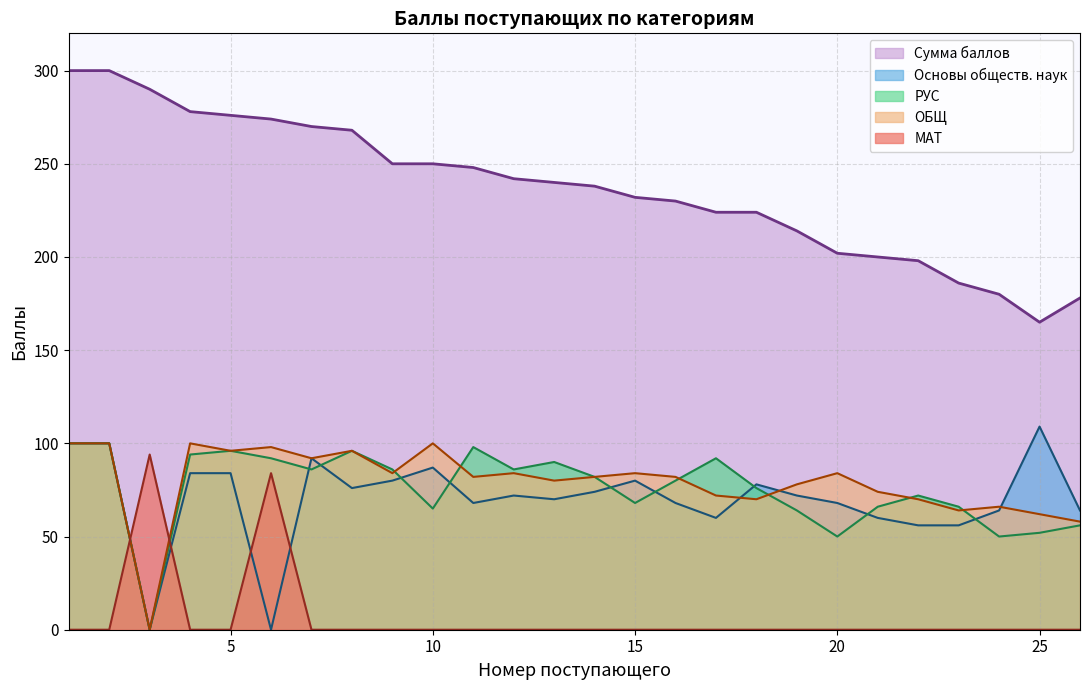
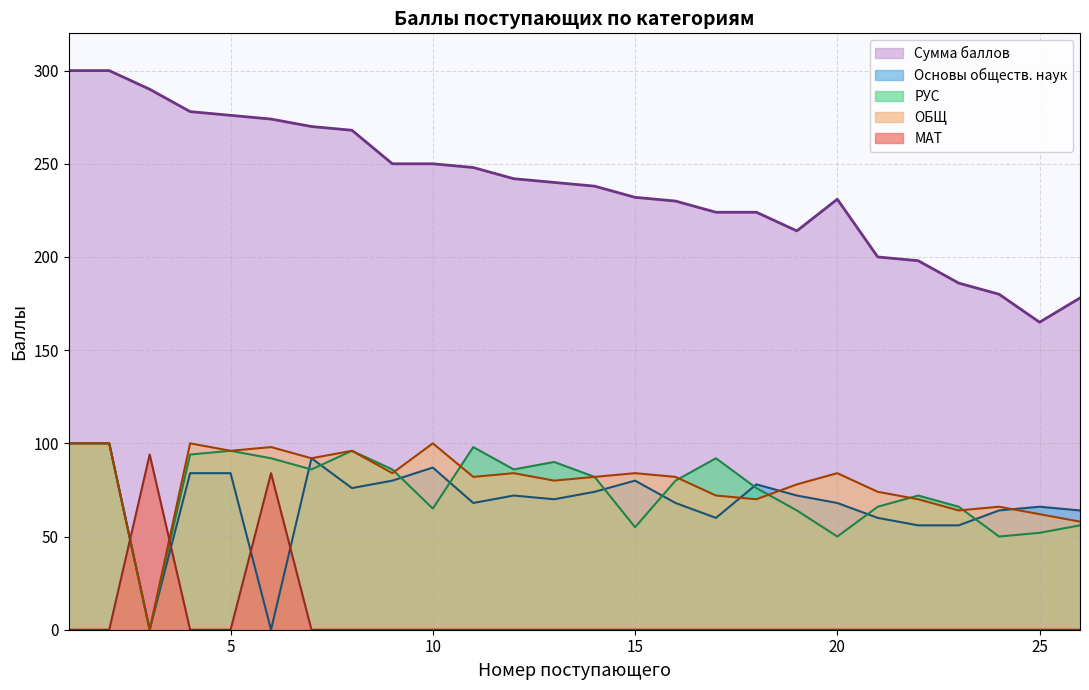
  {
    "Сумма баллов": {
      "5": 276,
      "10": 250,
      "15": 232,
-     "20": 202,
+     "20": 231,
      "25": 165
    },
    "Основы обществ. наук": {
      "5": 84,
      "10": 87,
      "15": 80,
      "20": 68,
-     "25": 109
+     "25": 66
    },
    "РУС": {
      "10": 65,
-     "15": 68,
+     "15": 55,
      "20": 50,
      "25": 52
    },
    "ОБЩ": {
      "10": 100,
      "15": 84,
      "20": 84,
      "25": 62
    },
    "МАТ": {
      "5": 0,
      "10": 0,
      "15": 0,
      "20": 0,
      "25": 0
    }
  }
